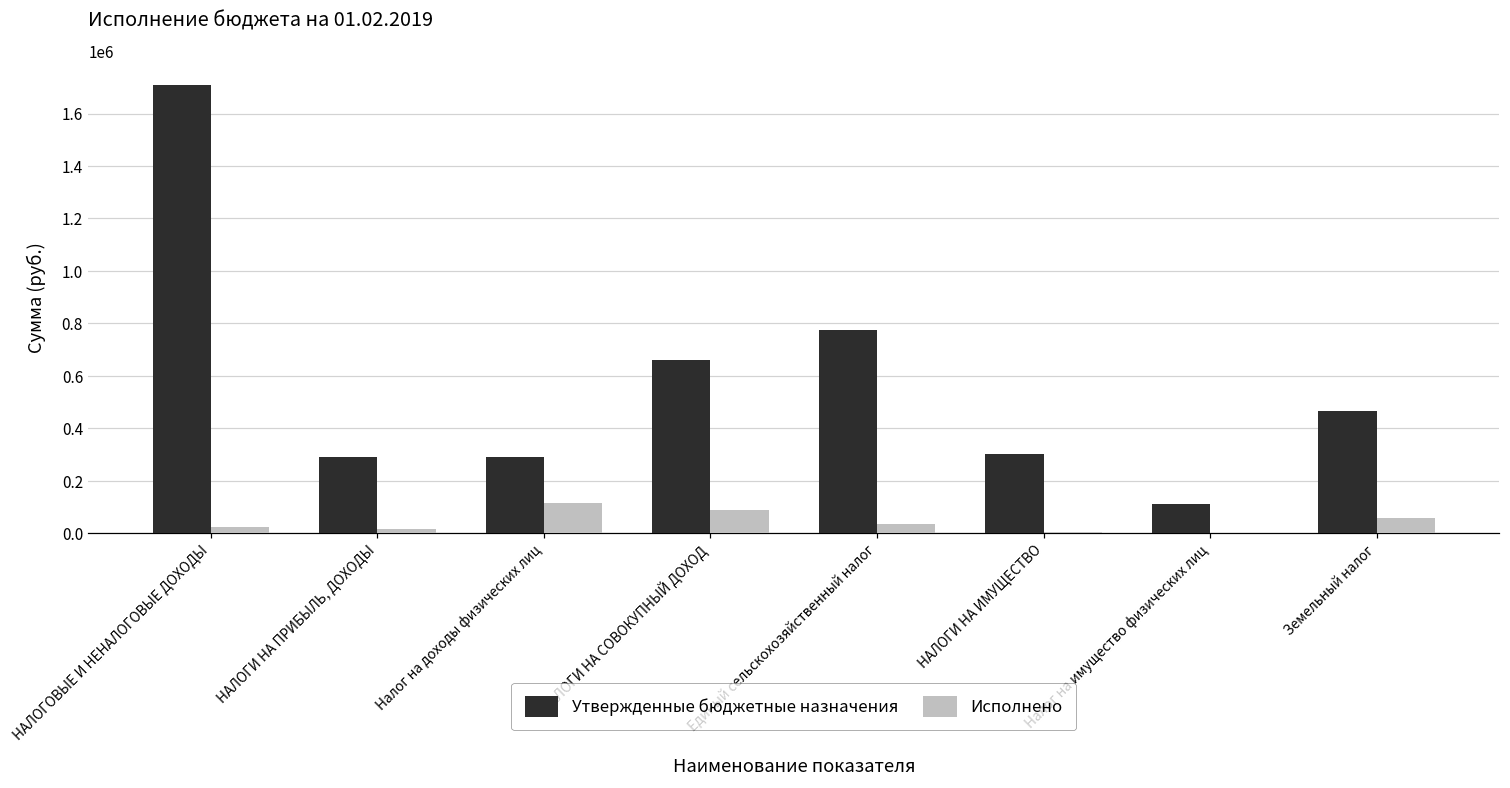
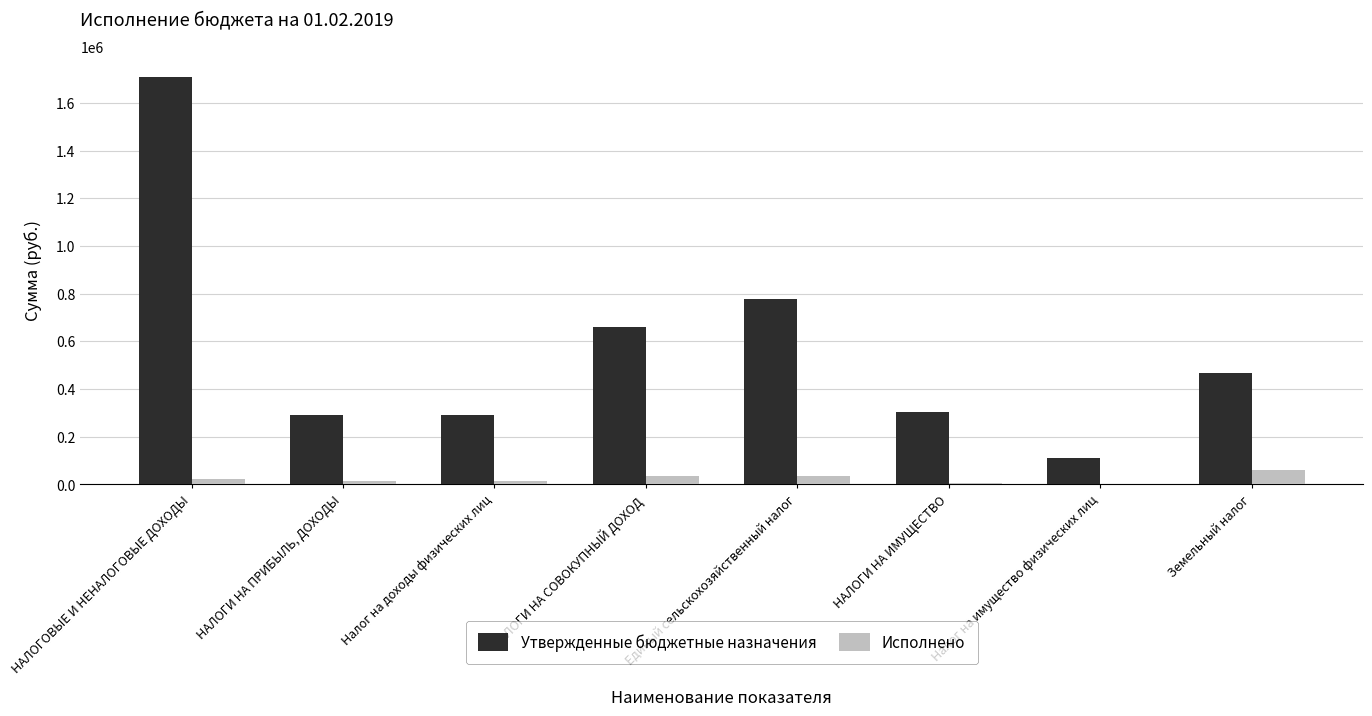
  {
    "Утвержденные бюджетные назначения": {
      "НАЛОГОВЫЕ И НЕНАЛОГОВЫЕ ДОХОДЫ": 1710000,
      "НАЛОГИ НА ПРИБЫЛЬ, ДОХОДЫ": 290000,
      "Налог на доходы физических лиц": 290000,
      "НАЛОГИ НА СОВОКУПНЫЙ ДОХОД": 660000,
      "Единый сельскохозяйственный налог": 780000,
      "НАЛОГИ НА ИМУЩЕСТВО": 300000,
      "Налог на имущество физических лиц": 110000,
      "Земельный налог": 470000
    },
    "Исполнено": {
      "НАЛОГОВЫЕ И НЕНАЛОГОВЫЕ ДОХОДЫ": 20000,
      "НАЛОГИ НА ПРИБЫЛЬ, ДОХОДЫ": 20000,
-     "Налог на доходы физических лиц": 120000,
-     "НАЛОГИ НА СОВОКУПНЫЙ ДОХОД": 90000,
+     "Налог на доходы физических лиц": 20000,
+     "НАЛОГИ НА СОВОКУПНЫЙ ДОХОД": 40000,
      "Единый сельскохозяйственный налог": 40000,
      "Земельный налог": 60000
    }
  }
